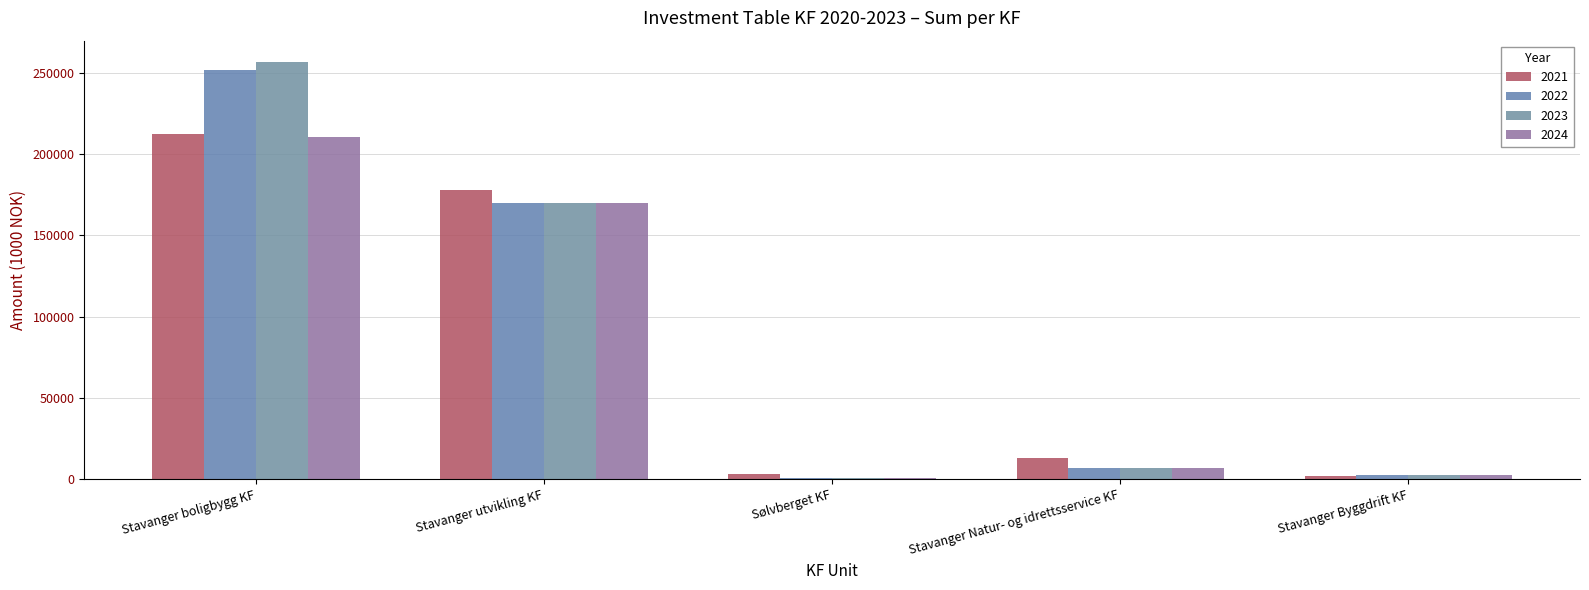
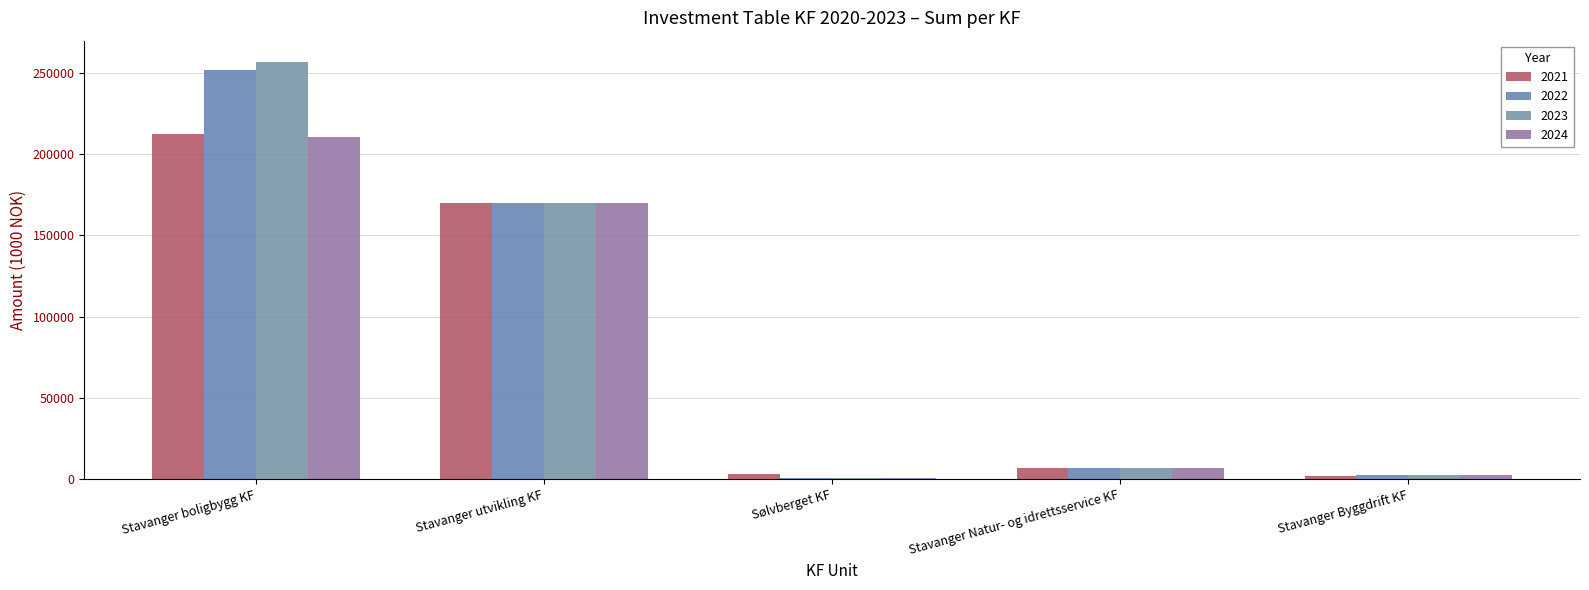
  {
    "2021": {
      "Stavanger boligbygg KF": 213000,
-     "Stavanger utvikling KF": 178000,
+     "Stavanger utvikling KF": 170000,
      "Sølvberget KF": 3000,
-     "Stavanger Natur- og idrettsservice KF": 13000,
+     "Stavanger Natur- og idrettsservice KF": 7000,
      "Stavanger Byggdrift KF": 2000
    }
  }
